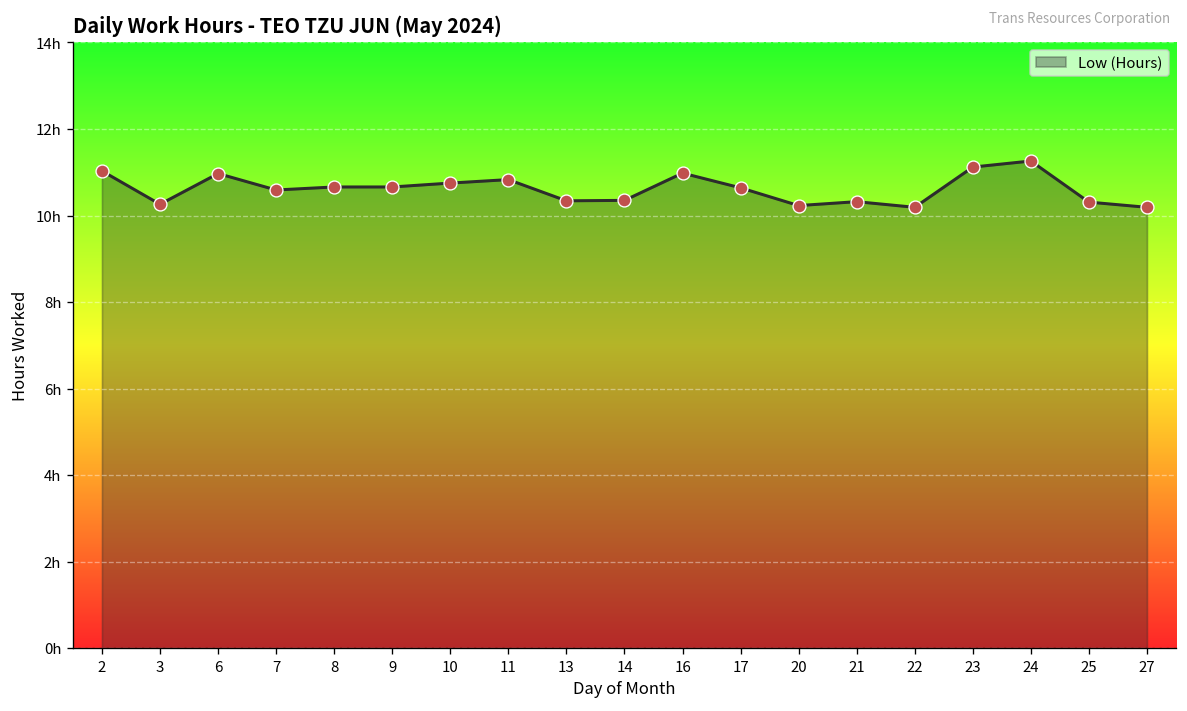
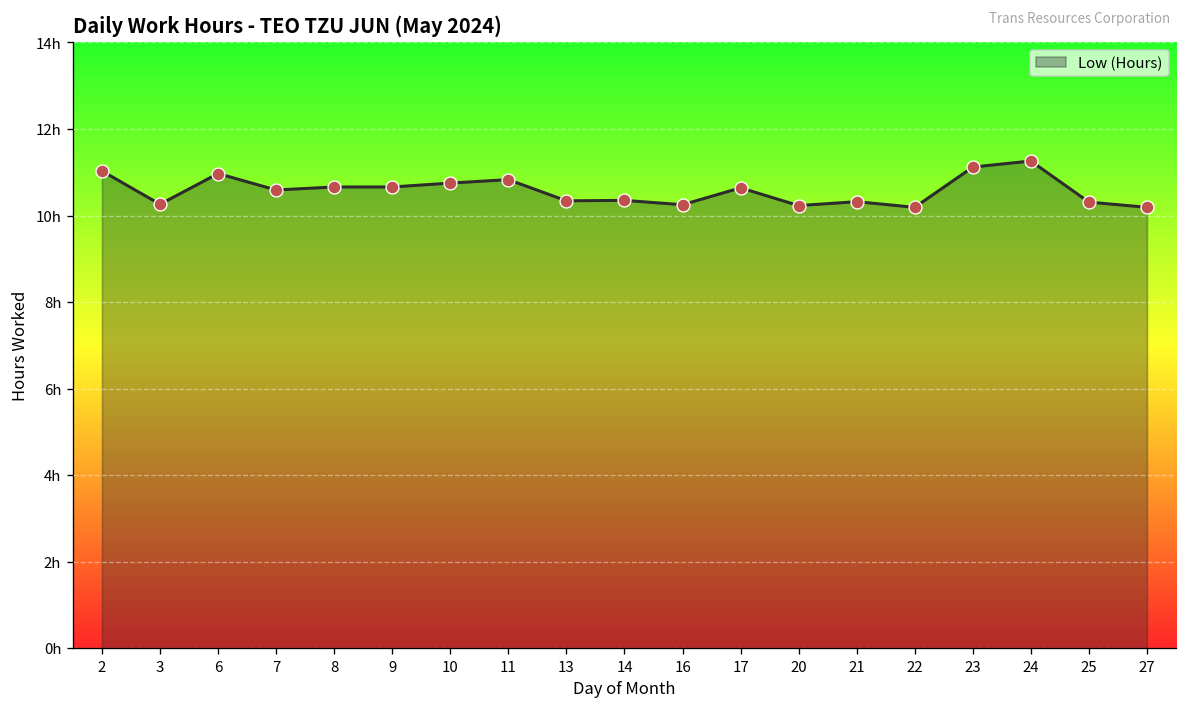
  {
    "2": "11.0h",
    "3": "10.3h",
    "6": "11.0h",
    "7": "10.6h",
    "8": "10.7h",
    "9": "10.7h",
    "10": "10.8h",
    "11": "10.8h",
    "13": "10.3h",
    "14": "10.4h",
-   "16": "11.0h",
+   "16": "10.3h",
    "17": "10.6h",
    "20": "10.2h",
    "21": "10.3h",
    "22": "10.2h",
    "23": "11.1h",
    "24": "11.3h",
    "25": "10.3h",
    "27": "10.2h"
  }
